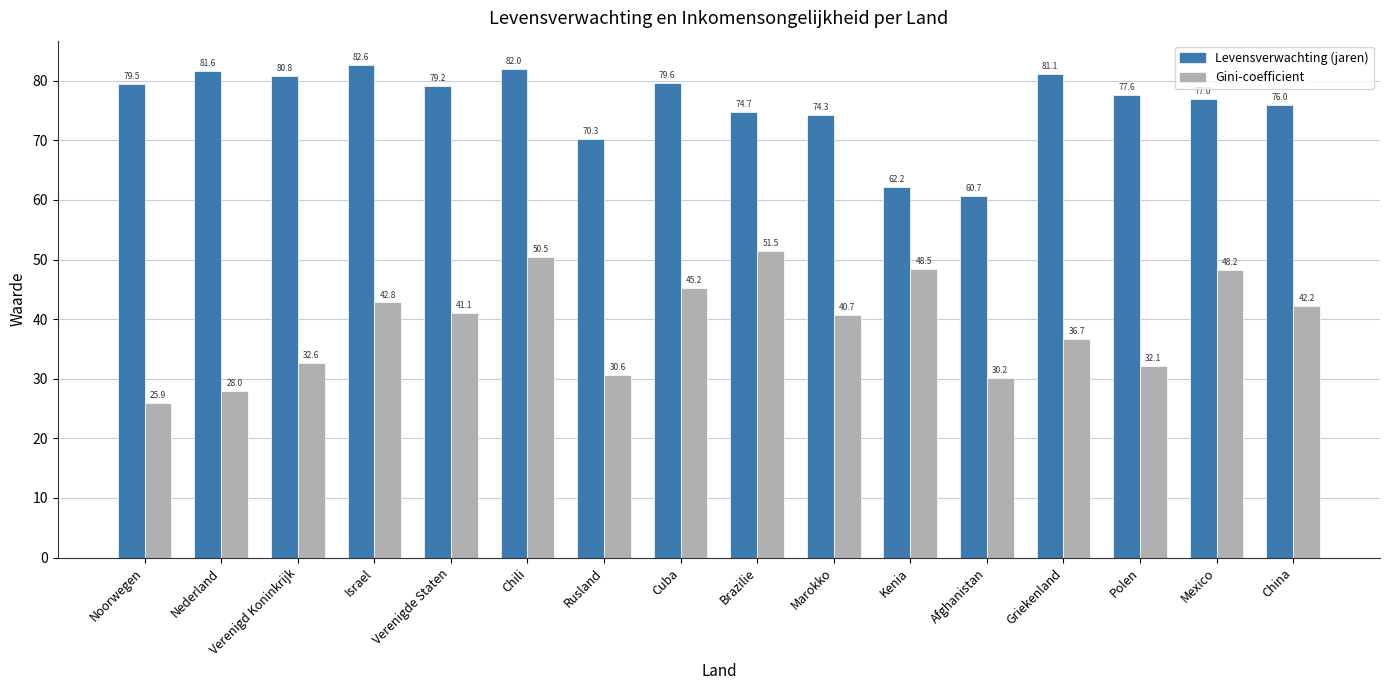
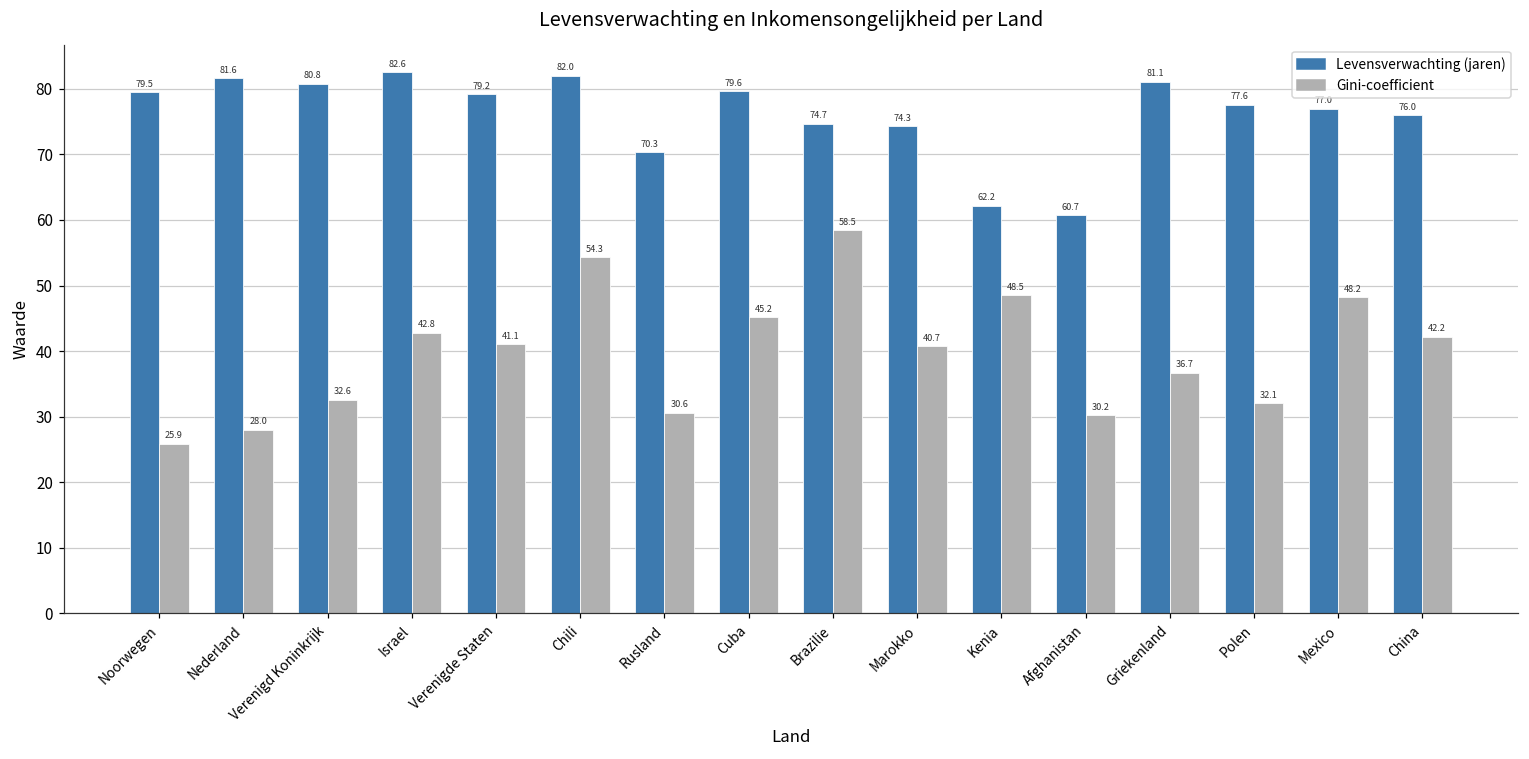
  {
    "Levensverwachting (jaren)": {
      "Noorwegen": 79.5,
      "Nederland": 81.6,
      "Verenigd Koninkrijk": 80.8,
      "Israel": 82.6,
      "Verenigde Staten": 79.2,
      "Chili": 82.0,
      "Rusland": 70.3,
      "Cuba": 79.6,
      "Brazilie": 74.7,
      "Marokko": 74.3,
      "Kenia": 62.2,
      "Afghanistan": 60.7,
      "Griekenland": 81.1,
      "Polen": 77.6,
      "China": 76.0
    },
    "Gini-coefficient": {
      "Noorwegen": 25.9,
      "Nederland": 28.0,
      "Verenigd Koninkrijk": 32.6,
      "Israel": 42.8,
      "Verenigde Staten": 41.1,
-     "Chili": 50.5,
+     "Chili": 54.3,
      "Rusland": 30.6,
      "Cuba": 45.2,
-     "Brazilie": 51.5,
+     "Brazilie": 58.5,
      "Marokko": 40.7,
      "Kenia": 48.5,
      "Afghanistan": 30.2,
      "Griekenland": 36.7,
      "Polen": 32.1,
      "Mexico": 48.2,
      "China": 42.2
    }
  }
